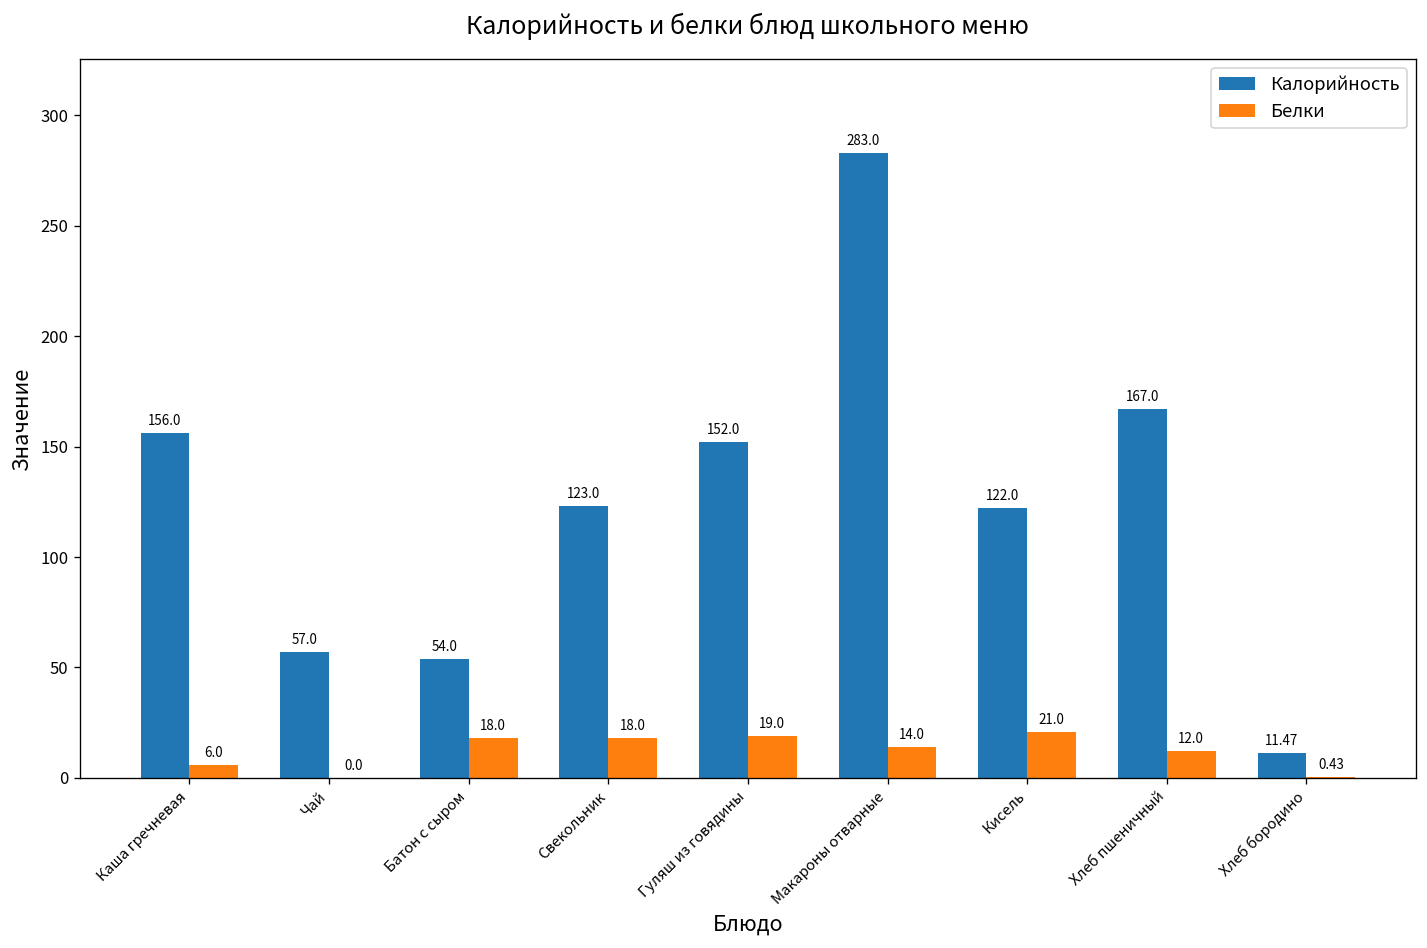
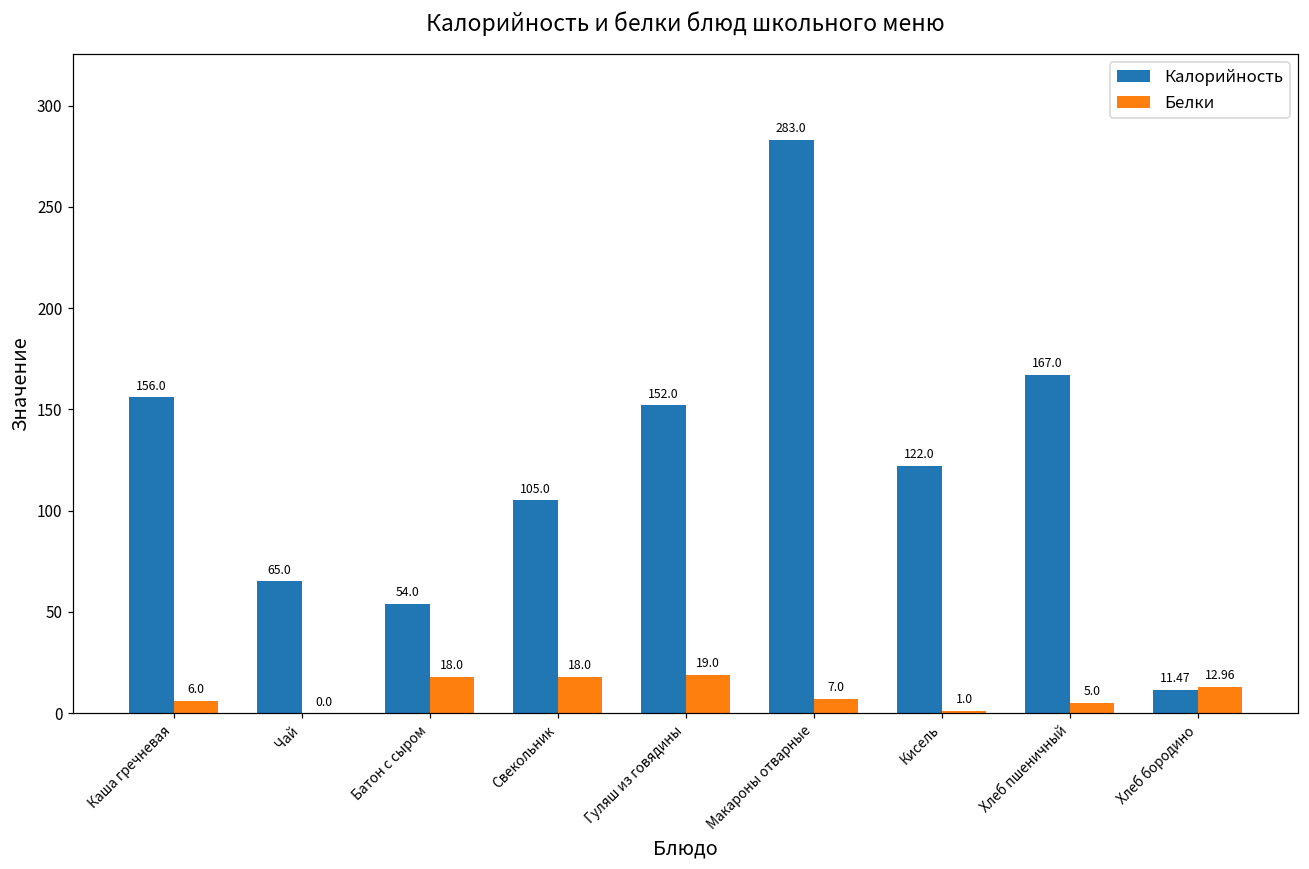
  {
    "Калорийность": {
      "Каша гречневая": 156.0,
-     "Чай": 57.0,
+     "Чай": 65.0,
      "Батон с сыром": 54.0,
-     "Свекольник": 123.0,
+     "Свекольник": 105.0,
      "Гуляш из говядины": 152.0,
      "Макароны отварные": 283.0,
      "Кисель": 122.0,
      "Хлеб пшеничный": 167.0,
      "Хлеб бородино": 11.47
    },
    "Белки": {
      "Каша гречневая": 6.0,
      "Чай": 0.0,
      "Батон с сыром": 18.0,
      "Свекольник": 18.0,
      "Гуляш из говядины": 19.0,
-     "Макароны отварные": 14.0,
-     "Кисель": 21.0,
-     "Хлеб пшеничный": 12.0,
-     "Хлеб бородино": 0.43
+     "Макароны отварные": 7.0,
+     "Кисель": 1.0,
+     "Хлеб пшеничный": 5.0,
+     "Хлеб бородино": 12.96
    }
  }
